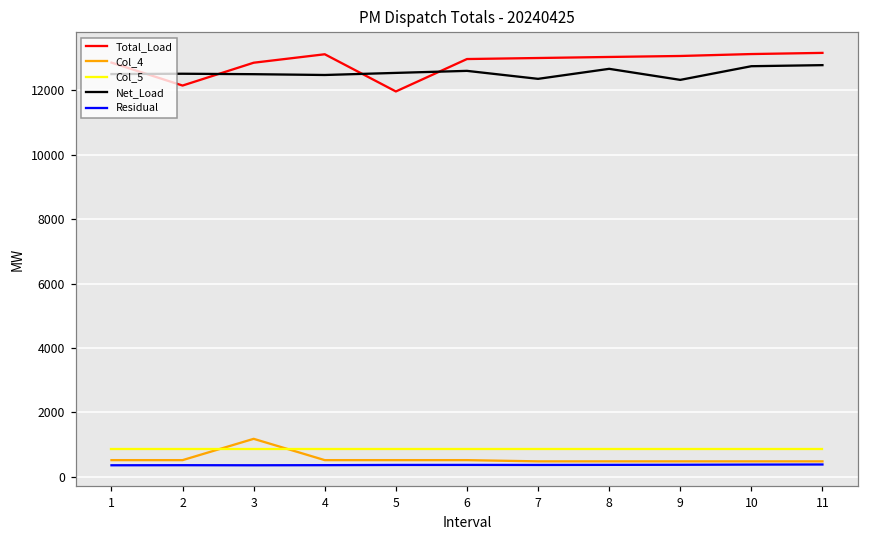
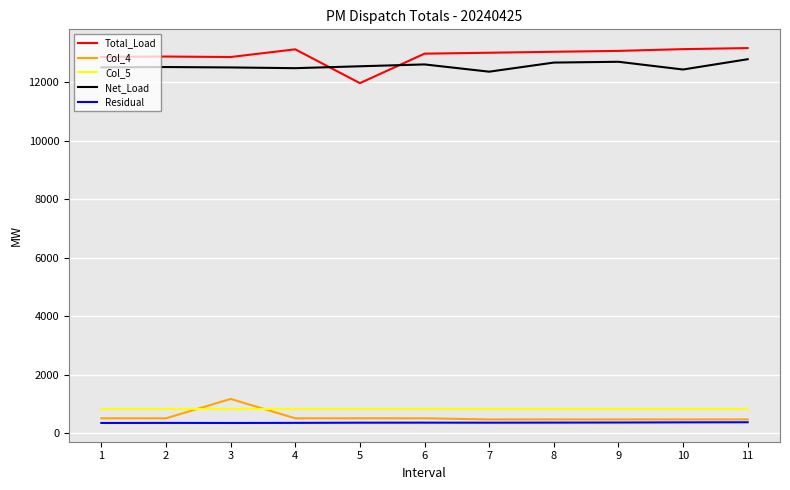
  {
    "Total_Load": {
-     "2": 12200,
+     "2": 12900,
      "3": 12900,
      "4": 13100,
      "5": 12000,
      "6": 13000,
      "7": 13000,
      "8": 13000,
      "9": 13100,
      "10": 13100,
      "11": 13200
    },
    "Col_4": {
      "1": 500,
      "2": 500,
      "3": 1200,
      "4": 500,
      "5": 500,
      "6": 500,
      "7": 500,
      "8": 500,
      "9": 500,
      "10": 500,
      "11": 500
    },
    "Col_5": {
      "1": 900,
      "2": 900,
      "3": 900,
      "4": 900,
      "5": 900,
      "6": 900,
      "7": 900,
      "8": 900,
      "9": 900,
      "10": 900,
      "11": 900
    },
    "Net_Load": {
      "2": 12500,
      "3": 12500,
      "4": 12500,
      "5": 12500,
      "6": 12600,
      "7": 12400,
      "8": 12700,
-     "9": 12300,
-     "10": 12800,
+     "9": 12700,
+     "10": 12400,
      "11": 12800
    },
    "Residual": {
      "1": 400,
      "2": 400,
      "3": 400,
      "4": 400,
      "5": 400,
      "6": 400,
      "7": 400,
      "8": 400,
      "9": 400,
      "10": 400,
      "11": 400
    }
  }
